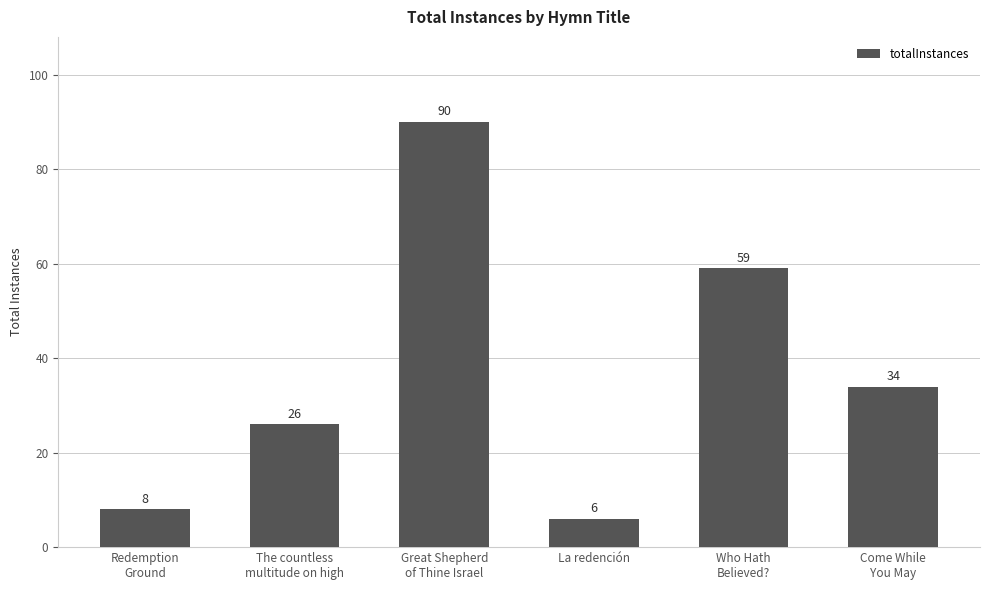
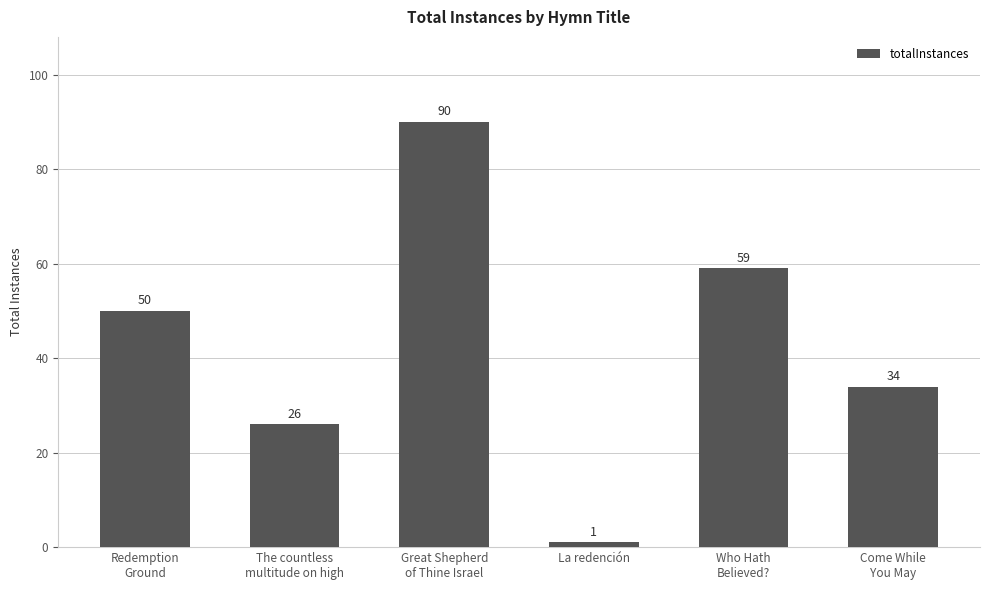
  {
-   "Redemption Ground": 8,
+   "Redemption Ground": 50,
    "The countless multitude on high": 26,
    "Great Shepherd of Thine Israel": 90,
-   "La redención": 6,
+   "La redención": 1,
    "Who Hath Believed?": 59,
    "Come While You May": 34
  }
